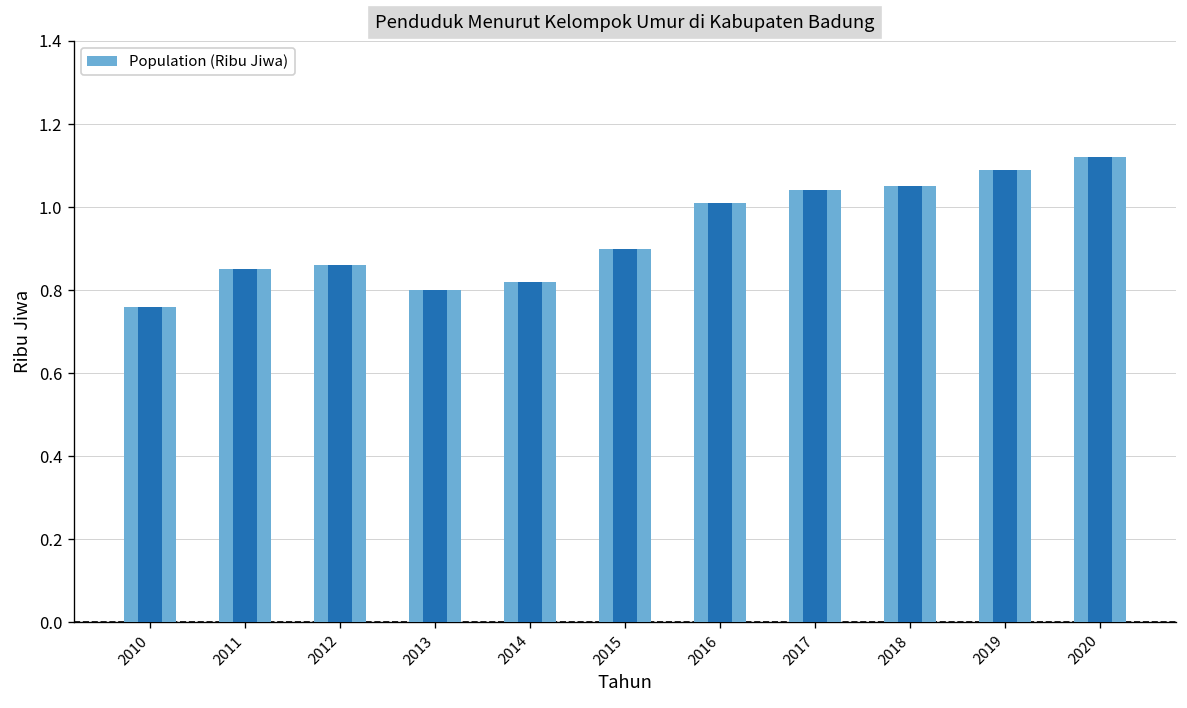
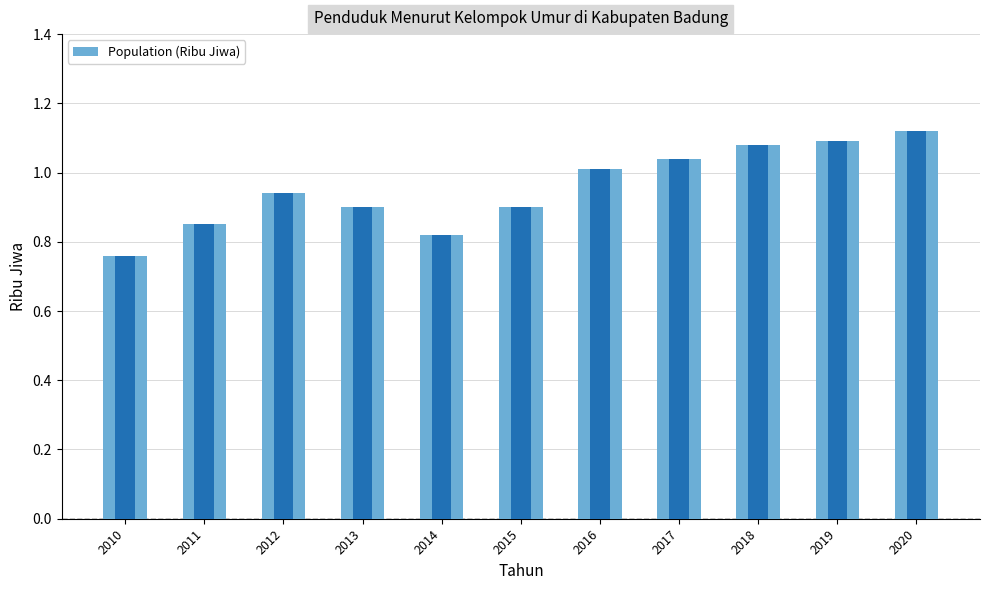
  {
    "2010": 0.76,
    "2011": 0.85,
-   "2012": 0.86,
-   "2013": 0.8,
+   "2012": 0.94,
+   "2013": 0.9,
    "2014": 0.82,
    "2015": 0.90,
    "2016": 1.01,
    "2017": 1.04,
-   "2018": 1.05,
+   "2018": 1.08,
    "2019": 1.09,
    "2020": 1.12
  }
